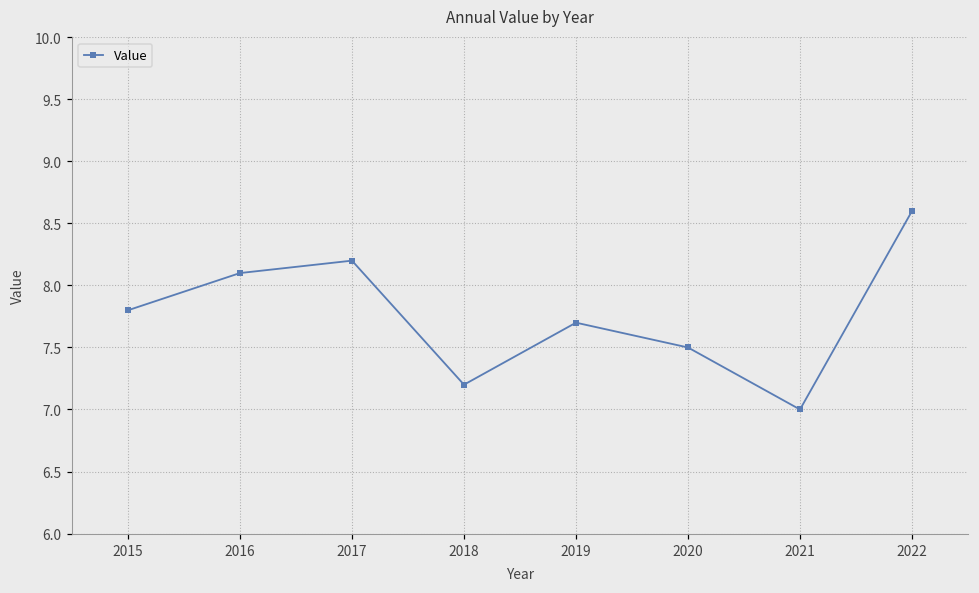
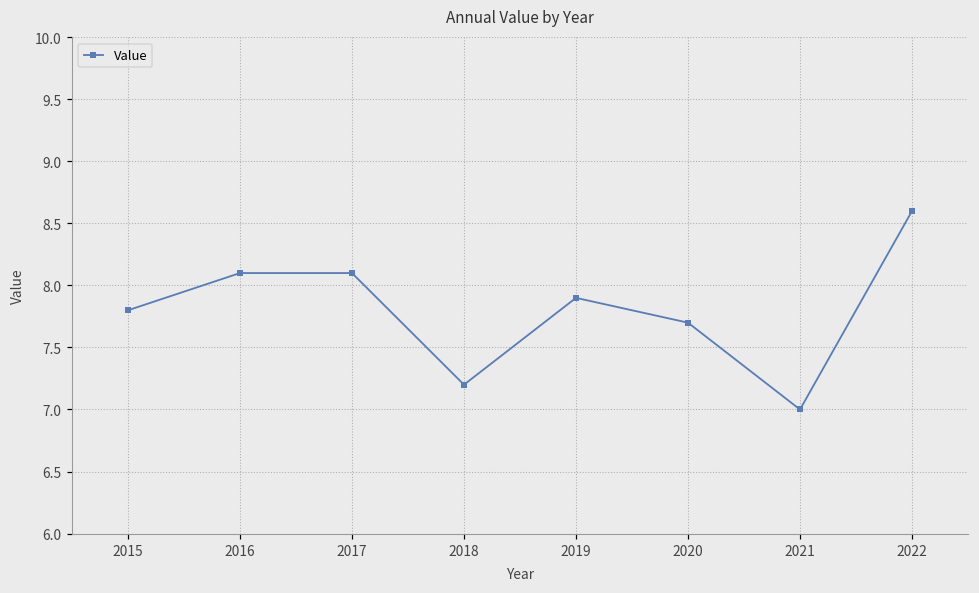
  {
    "2015": 7.8,
    "2016": 8.1,
-   "2017": 8.2,
+   "2017": 8.1,
    "2018": 7.2,
-   "2019": 7.7,
-   "2020": 7.5,
+   "2019": 7.9,
+   "2020": 7.7,
    "2021": 7.0,
    "2022": 8.6
  }
